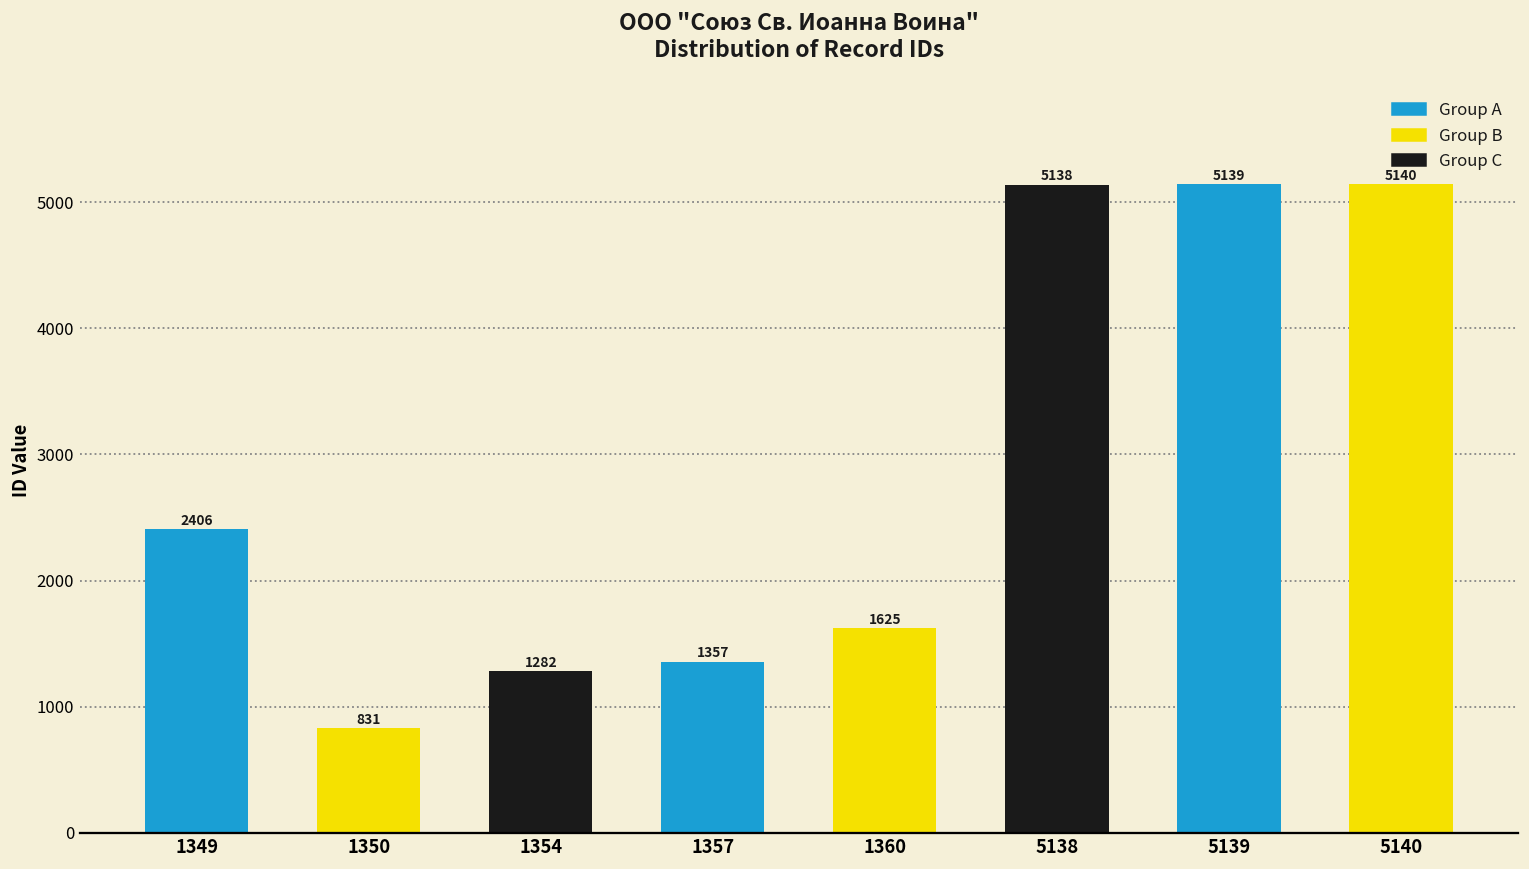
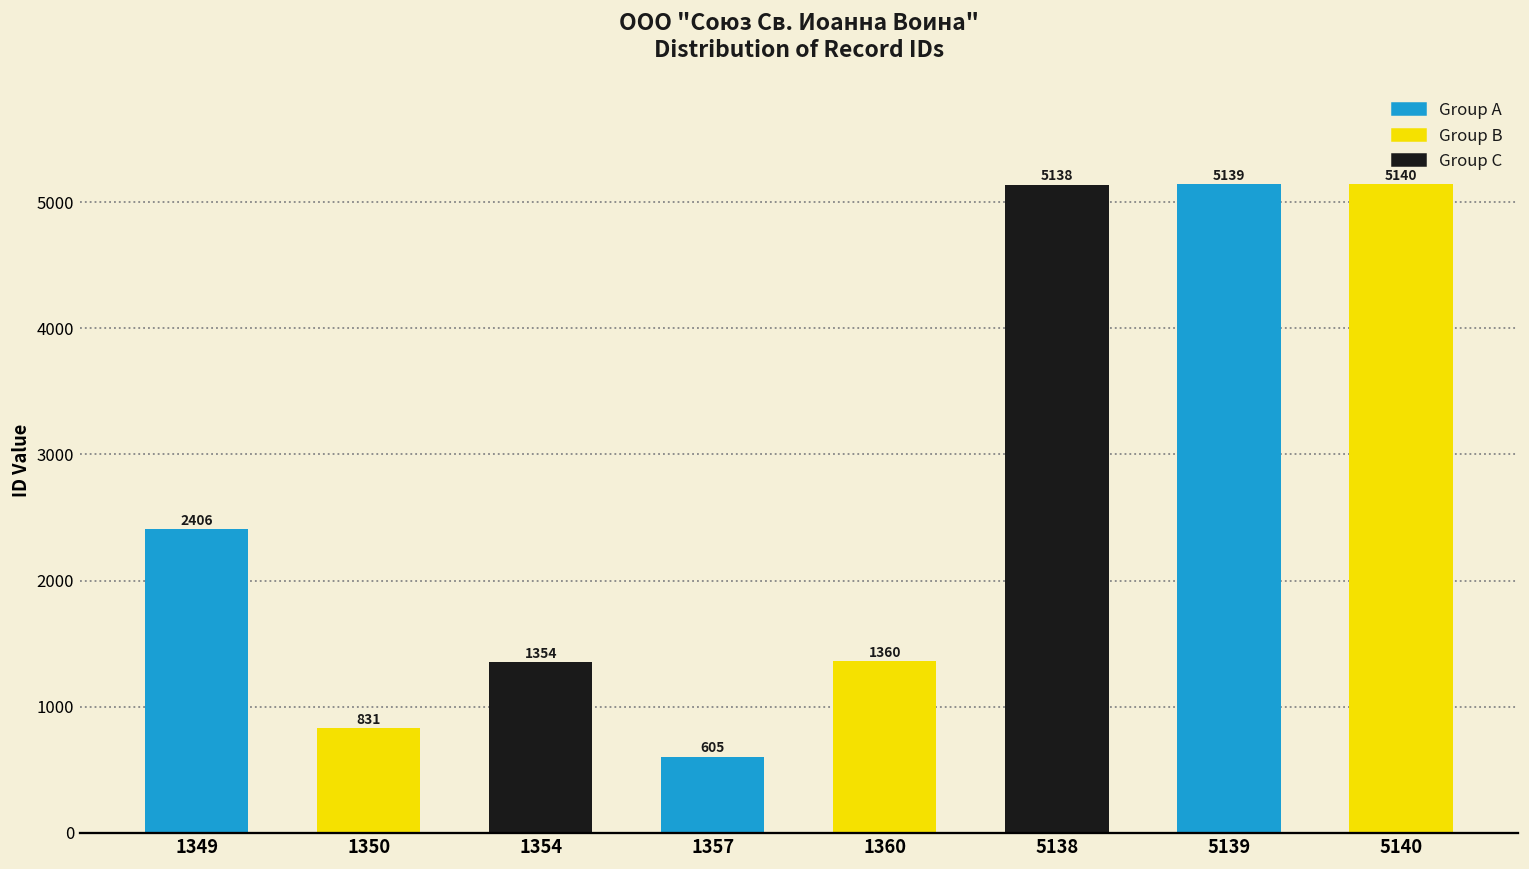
  {
    "1349": 2406,
    "1350": 831,
-   "1354": 1282,
-   "1357": 1357,
-   "1360": 1625,
+   "1354": 1354,
+   "1357": 605,
+   "1360": 1360,
    "5138": 5138,
    "5139": 5139,
    "5140": 5140
  }
